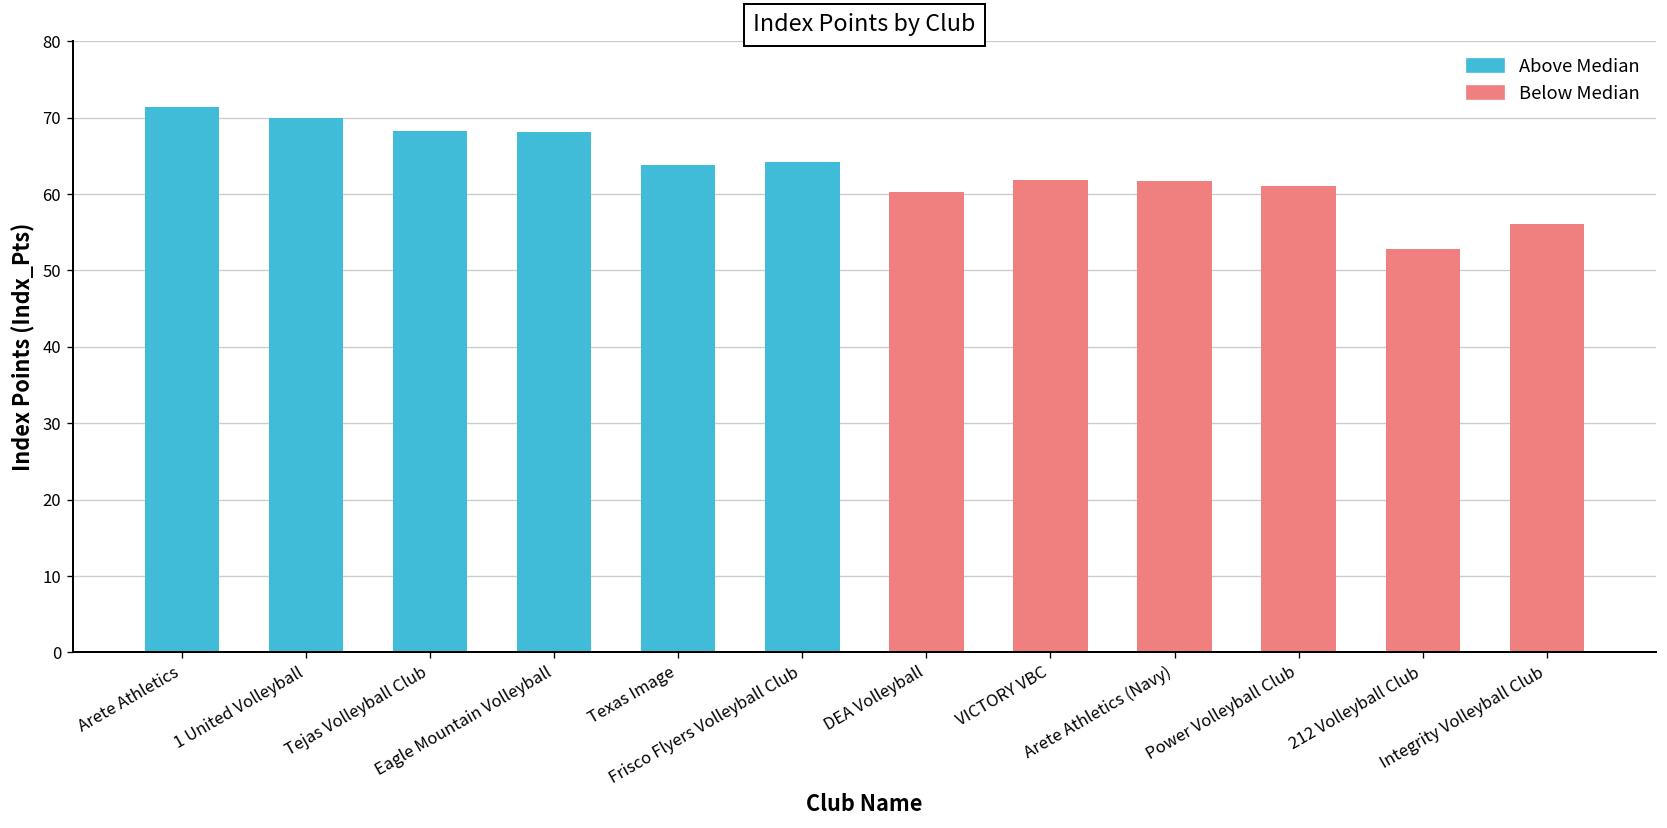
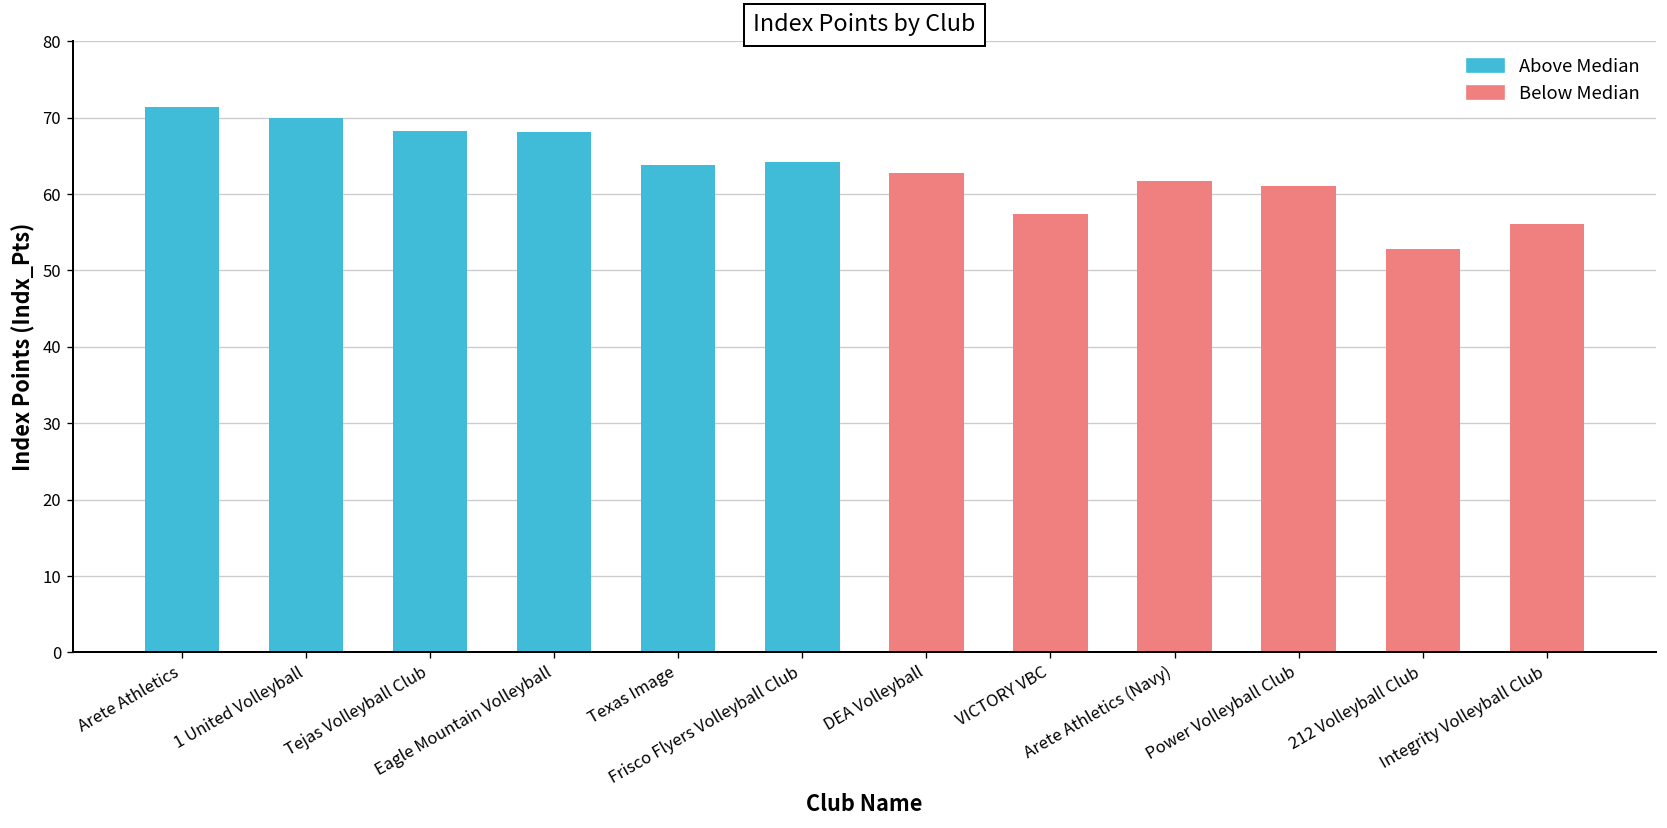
  {
    "Above Median": {
      "Arete Athletics": 71,
      "1 United Volleyball": 70,
      "Tejas Volleyball Club": 68,
      "Eagle Mountain Volleyball": 68,
      "Texas Image": 64,
      "Frisco Flyers Volleyball Club": 64
    },
    "Below Median": {
-     "DEA Volleyball": 60,
-     "VICTORY VBC": 62,
+     "DEA Volleyball": 63,
+     "VICTORY VBC": 57,
      "Arete Athletics (Navy)": 62,
      "Power Volleyball Club": 61,
      "212 Volleyball Club": 53,
      "Integrity Volleyball Club": 56
    }
  }
